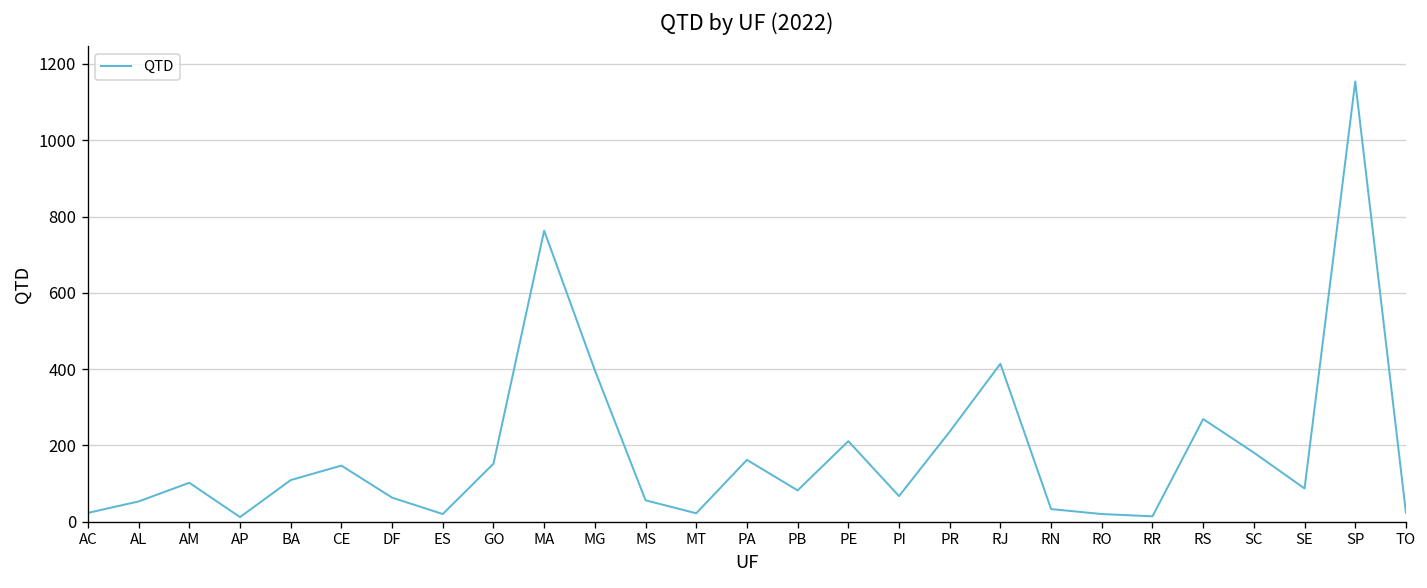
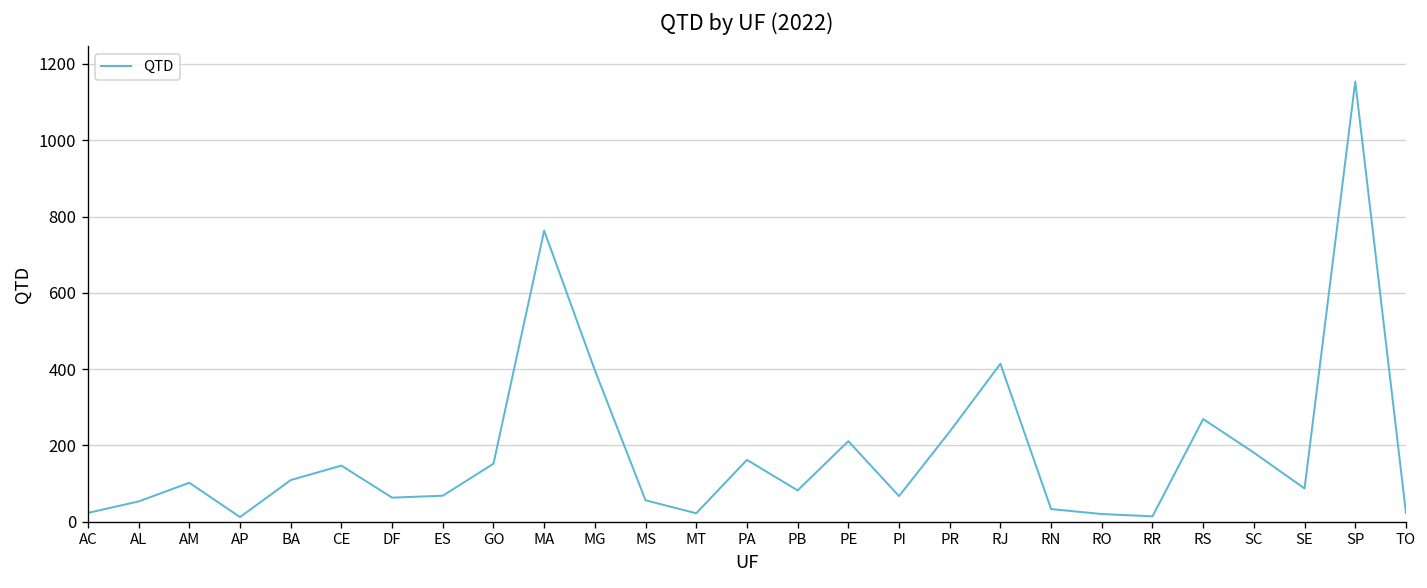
  {
    "AC": 20,
    "AL": 50,
    "AM": 100,
    "AP": 10,
    "BA": 110,
    "CE": 150,
    "DF": 60,
-   "ES": 20,
+   "ES": 70,
    "GO": 150,
    "MA": 760,
    "MG": 400,
    "MS": 60,
    "MT": 20,
    "PA": 160,
    "PB": 80,
    "PE": 210,
    "PI": 70,
    "PR": 240,
    "RJ": 410,
    "RN": 30,
    "RO": 20,
    "RR": 10,
    "RS": 270,
    "SC": 180,
    "SE": 90,
    "SP": 1150,
    "TO": 20
  }
